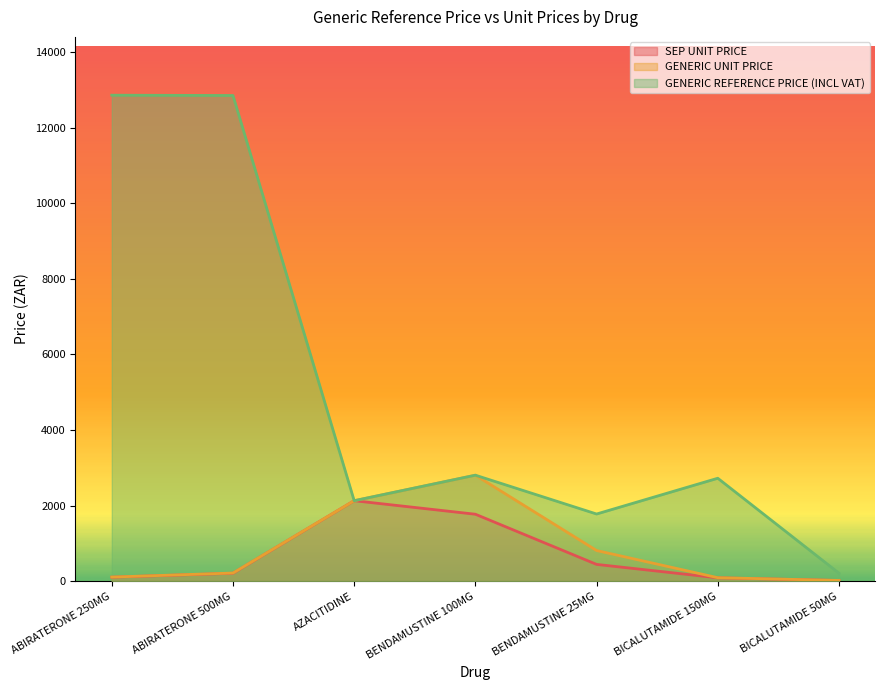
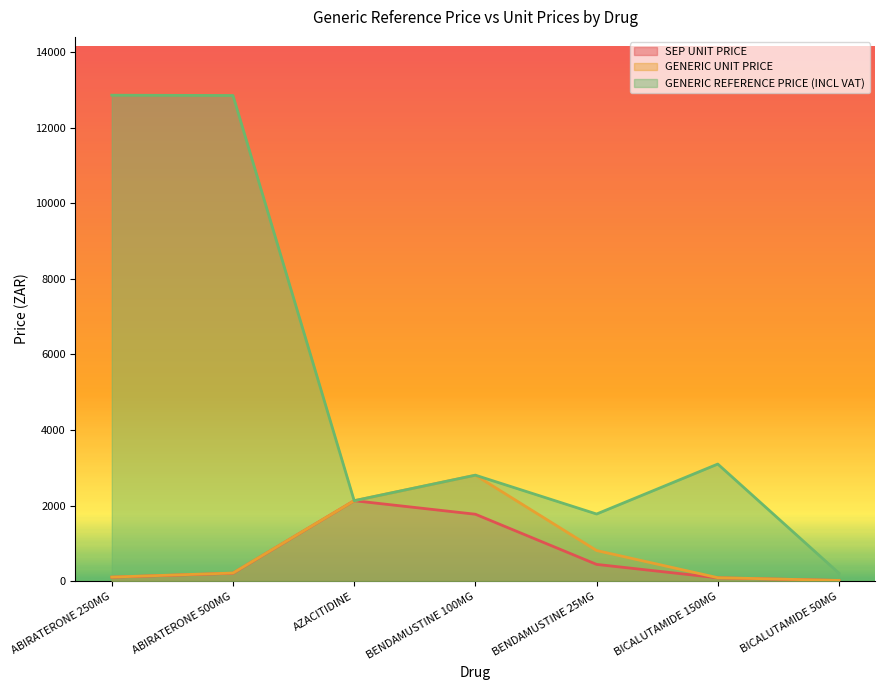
  {
    "GENERIC REFERENCE PRICE (INCL VAT)": {
      "ABIRATERONE 250MG": 12900,
      "ABIRATERONE 500MG": 12900,
      "BENDAMUSTINE 25MG": 1800,
-     "BICALUTAMIDE 150MG": 2700,
+     "BICALUTAMIDE 150MG": 3100,
      "BICALUTAMIDE 50MG": 200
    }
  }
